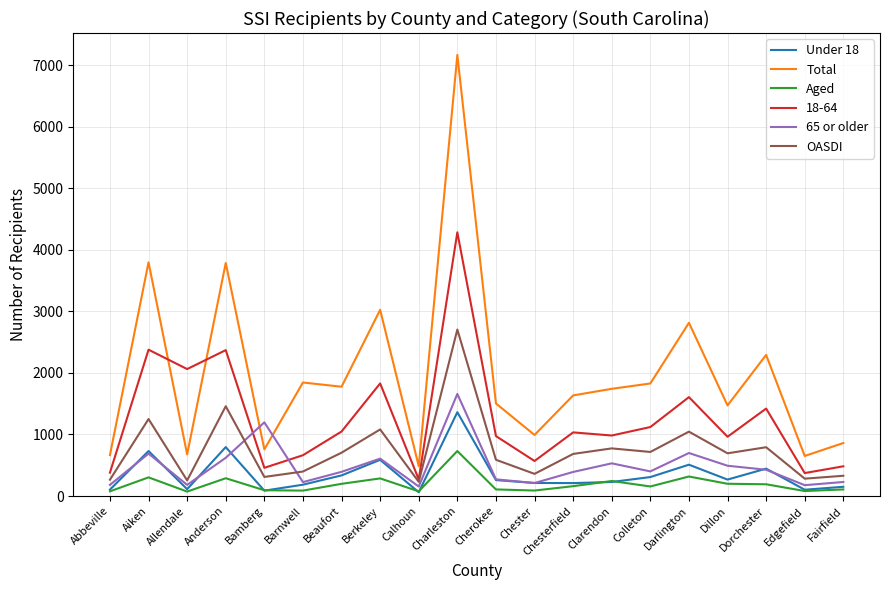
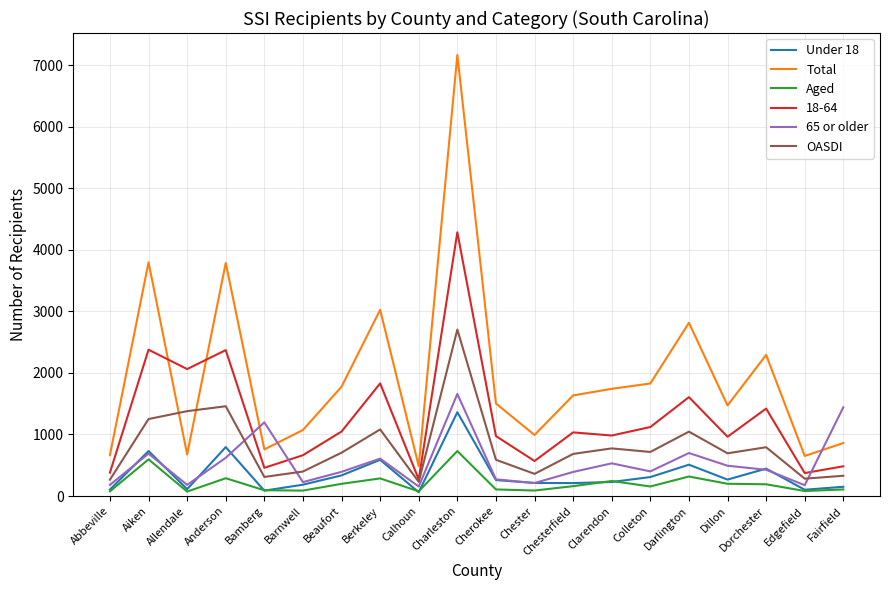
  {
    "Under 18": {
      "Aiken": 700,
      "Anderson": 800,
      "Barnwell": 200,
      "Beaufort": 300,
      "Charleston": 1400,
      "Chesterfield": 200,
      "Colleton": 300,
      "Darlington": 500,
      "Dillon": 300,
      "Fairfield": 200
    },
    "Total": {
      "Abbeville": 700,
      "Aiken": 3800,
      "Allendale": 700,
      "Anderson": 3800,
      "Bamberg": 800,
-     "Barnwell": 1800,
+     "Barnwell": 1100,
      "Beaufort": 1800,
      "Berkeley": 3000,
      "Calhoun": 500,
      "Charleston": 7200,
      "Cherokee": 1500,
      "Chester": 1000,
      "Chesterfield": 1600,
      "Clarendon": 1700,
      "Colleton": 1800,
      "Darlington": 2800,
      "Dillon": 1500,
      "Dorchester": 2300,
      "Edgefield": 700,
      "Fairfield": 900
    },
    "Aged": {
-     "Aiken": 300,
+     "Aiken": 600,
      "Anderson": 300,
      "Barnwell": 100,
      "Beaufort": 200,
      "Berkeley": 300,
      "Charleston": 700,
      "Cherokee": 100,
      "Chester": 100,
      "Chesterfield": 200,
      "Colleton": 200,
      "Darlington": 300,
      "Dillon": 200,
      "Dorchester": 200,
      "Fairfield": 100
    },
    "18-64": {
      "Abbeville": 400,
      "Aiken": 2400,
      "Allendale": 2100,
      "Anderson": 2400,
      "Bamberg": 500,
      "Barnwell": 700,
      "Beaufort": 1000,
      "Berkeley": 1800,
      "Charleston": 4300,
      "Cherokee": 1000,
      "Chester": 600,
      "Chesterfield": 1000,
      "Clarendon": 1000,
      "Colleton": 1100,
      "Darlington": 1600,
      "Dillon": 1000,
      "Dorchester": 1400,
      "Edgefield": 400,
      "Fairfield": 500
    },
    "65 or older": {
      "Abbeville": 200,
      "Aiken": 700,
      "Allendale": 200,
      "Anderson": 600,
      "Bamberg": 1200,
      "Barnwell": 200,
      "Beaufort": 400,
      "Calhoun": 200,
      "Charleston": 1700,
      "Chesterfield": 400,
      "Clarendon": 500,
      "Colleton": 400,
      "Darlington": 700,
      "Dillon": 500,
      "Edgefield": 200,
-     "Fairfield": 200
+     "Fairfield": 1400
    },
    "OASDI": {
      "Abbeville": 300,
      "Aiken": 1300,
-     "Allendale": 300,
+     "Allendale": 1400,
      "Anderson": 1500,
      "Bamberg": 300,
      "Barnwell": 400,
      "Beaufort": 700,
      "Berkeley": 1100,
      "Charleston": 2700,
      "Cherokee": 600,
      "Chester": 400,
      "Chesterfield": 700,
      "Clarendon": 800,
      "Colleton": 700,
      "Darlington": 1000,
      "Dillon": 700,
      "Dorchester": 800,
      "Edgefield": 300,
      "Fairfield": 300
    }
  }
